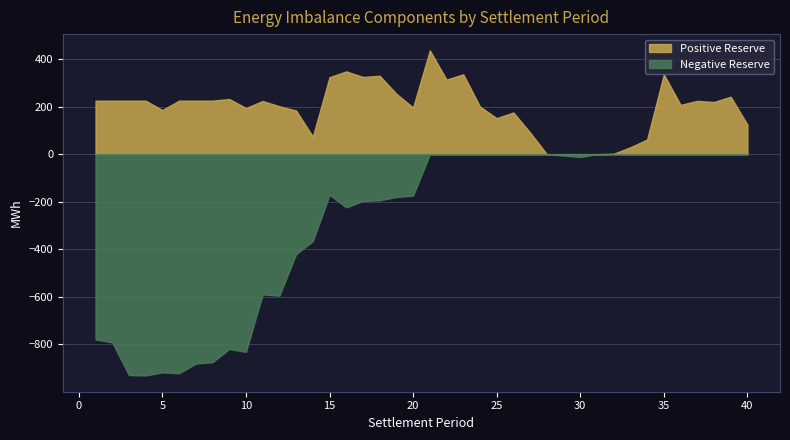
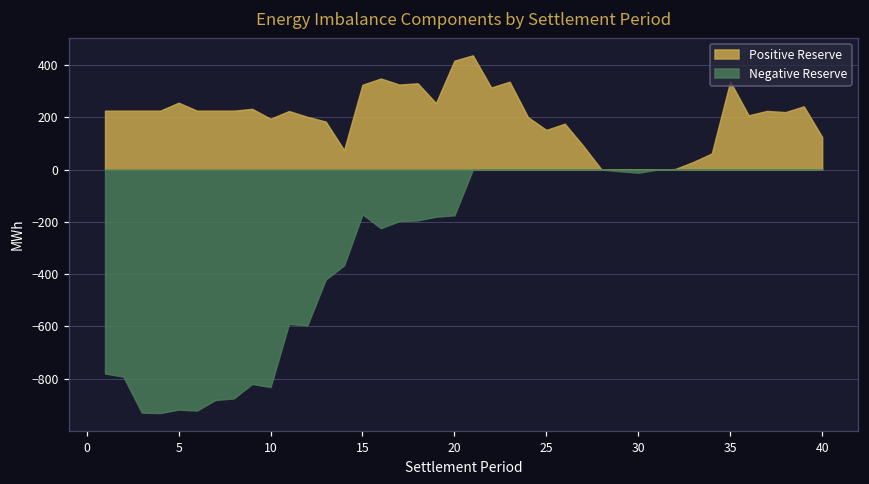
  {
    "Positive Reserve": {
-     "5": 190,
+     "5": 260,
      "10": 190,
      "15": 320,
-     "20": 200,
+     "20": 420,
      "25": 150,
      "35": 340,
      "40": 120
    }
  }
